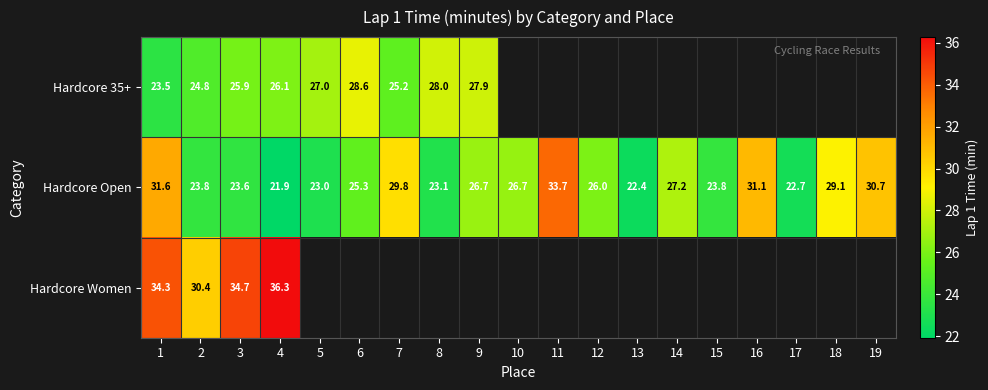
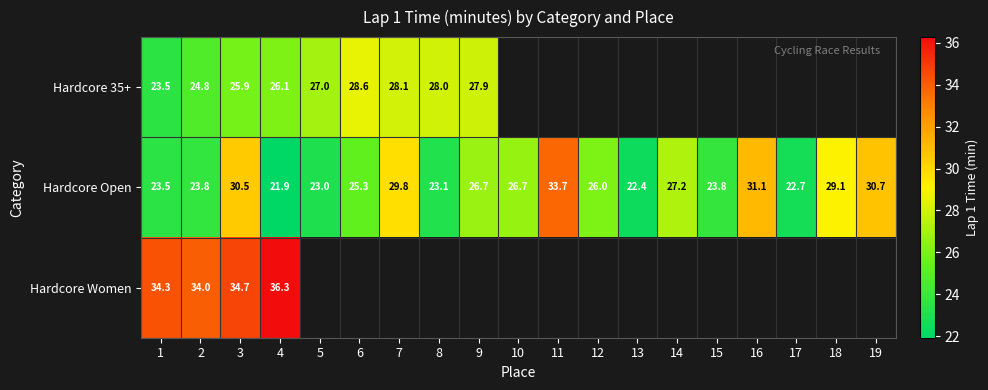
  {
    "Hardcore 35+": {
      "1": 23.5,
      "2": 24.8,
      "3": 25.9,
      "4": 26.1,
      "5": 27.0,
      "6": 28.6,
-     "7": 25.2,
+     "7": 28.1,
      "8": 28.0,
      "9": 27.9
    },
    "Hardcore Open": {
-     "1": 31.6,
+     "1": 23.5,
      "2": 23.8,
-     "3": 23.6,
+     "3": 30.5,
      "4": 21.9,
      "5": 23.0,
      "6": 25.3,
      "7": 29.8,
      "8": 23.1,
      "9": 26.7,
      "10": 26.7,
      "11": 33.7,
      "12": 26.0,
      "13": 22.4,
      "14": 27.2,
      "15": 23.8,
      "16": 31.1,
      "17": 22.7,
      "18": 29.1,
      "19": 30.7
    },
    "Hardcore Women": {
      "1": 34.3,
-     "2": 30.4,
+     "2": 34.0,
      "3": 34.7,
      "4": 36.3
    }
  }
